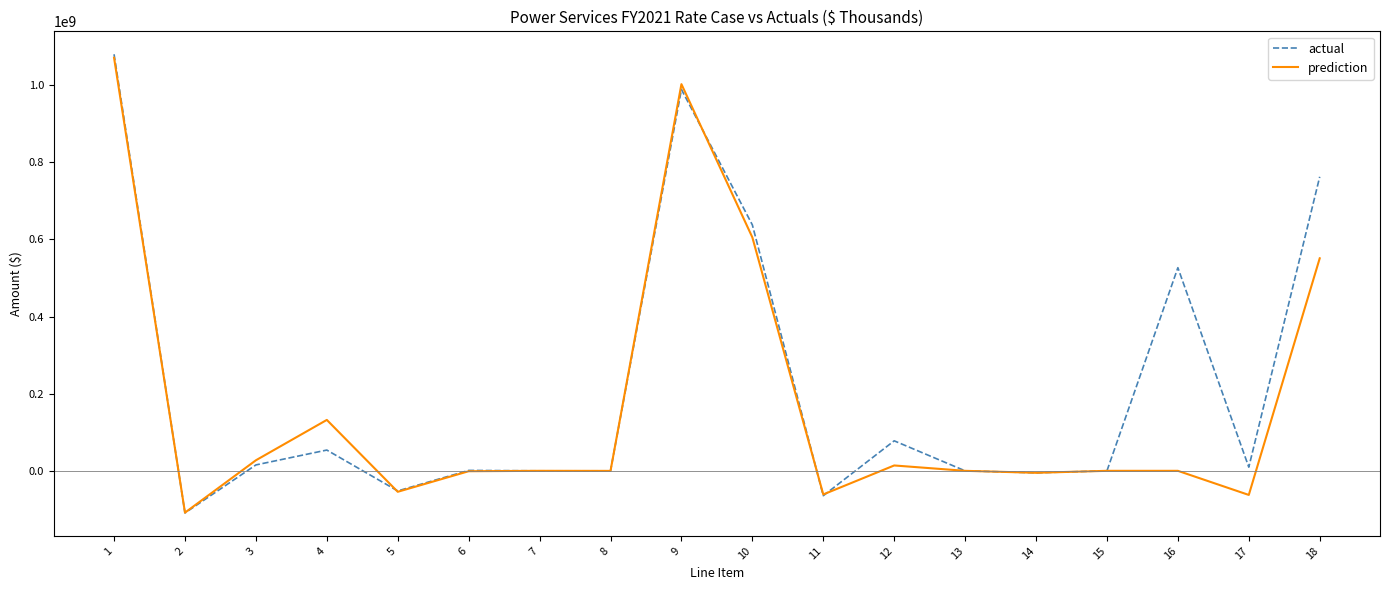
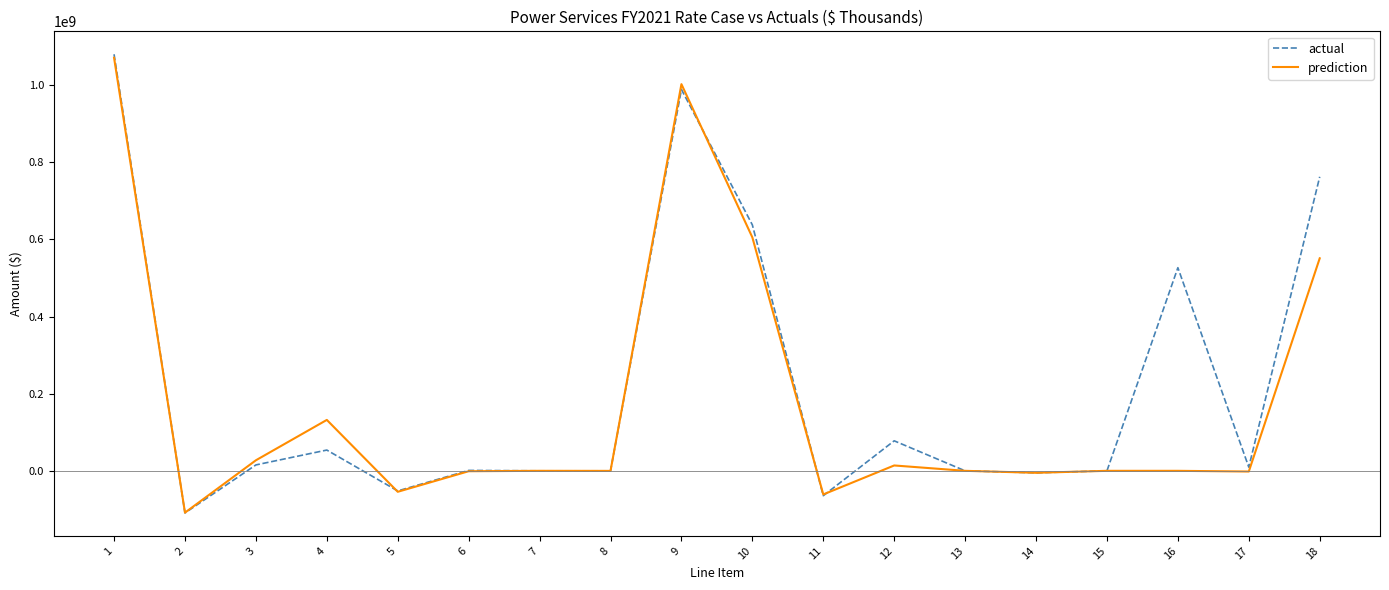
  {
    "actual": {
      "1": 1080000000,
      "3": 20000000,
      "4": 50000000,
      "9": 990000000,
      "10": 640000000,
      "12": 80000000,
      "16": 530000000,
      "17": 10000000,
      "18": 760000000
    },
    "prediction": {
      "1": 1070000000,
      "3": 30000000,
      "4": 130000000,
      "9": 1000000000,
      "10": 610000000,
      "12": 10000000,
      "16": 0,
-     "17": -60000000,
+     "17": 0,
      "18": 550000000
    }
  }
